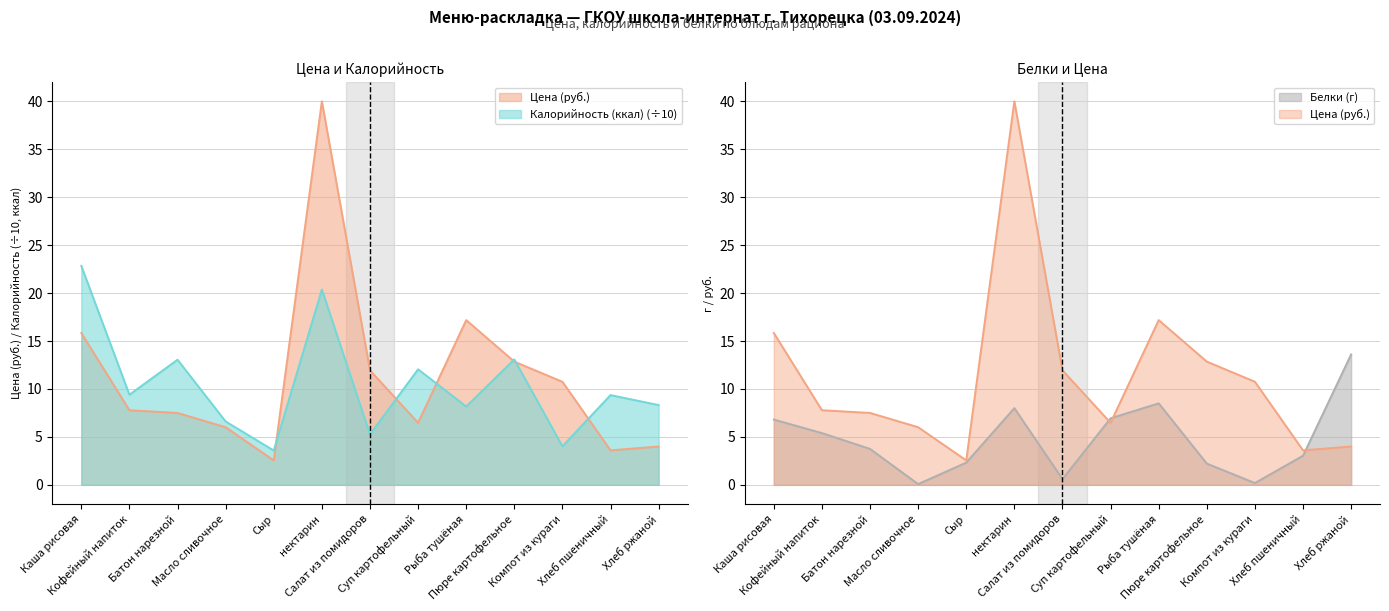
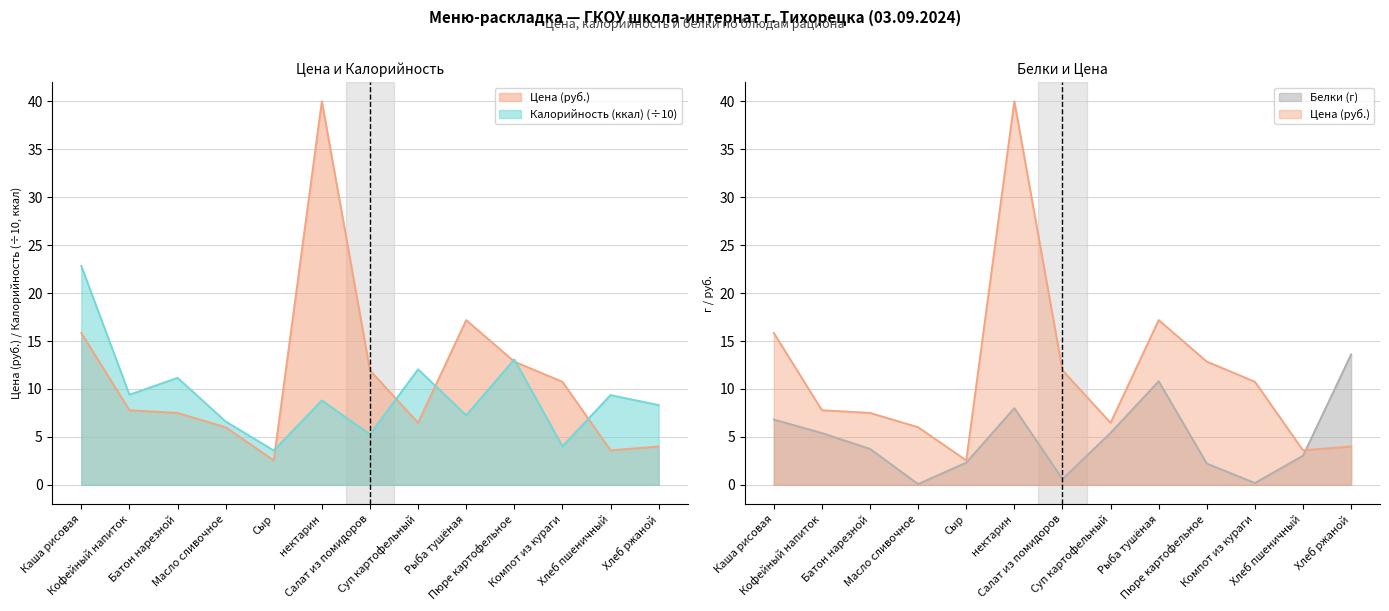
  {
    "Цена и Калорийность": {
      "Цена (руб.)": {
        "Каша рисовая": 16,
        "Кофейный напиток": 8,
        "Батон нарезной": 8,
        "Масло сливочное": 6,
        "Сыр": 3,
        "нектарин": 40,
        "Салат из помидоров": 12,
        "Суп картофельный": 6,
        "Рыба тушёная": 17,
        "Компот из кураги": 11,
        "Хлеб пшеничный": 4,
        "Хлеб ржаной": 4
      },
      "Калорийность (ккал) (÷10)": {
        "Каша рисовая": 23,
        "Кофейный напиток": 9,
-       "Батон нарезной": 13,
+       "Батон нарезной": 11,
        "Масло сливочное": 7,
        "Сыр": 4,
-       "нектарин": 20,
+       "нектарин": 9,
        "Салат из помидоров": 5,
        "Суп картофельный": 12,
-       "Рыба тушёная": 8,
+       "Рыба тушёная": 7,
        "Компот из кураги": 4,
        "Хлеб пшеничный": 9,
        "Хлеб ржаной": 8
      }
    },
    "Белки и Цена": {
      "Белки (г)": {
        "Каша рисовая": 7,
        "Кофейный напиток": 5,
        "Батон нарезной": 4,
        "Масло сливочное": 0,
        "нектарин": 8,
        "Салат из помидоров": 1,
-       "Суп картофельный": 7,
-       "Рыба тушёная": 9,
+       "Суп картофельный": 5,
+       "Рыба тушёная": 11,
        "Пюре картофельное": 2,
        "Компот из кураги": 0,
        "Хлеб пшеничный": 3,
        "Хлеб ржаной": 14
      },
      "Цена (руб.)": {
        "Каша рисовая": 16,
        "Кофейный напиток": 8,
        "Батон нарезной": 8,
        "Масло сливочное": 6,
        "нектарин": 40,
        "Салат из помидоров": 12,
        "Суп картофельный": 6,
        "Рыба тушёная": 17,
        "Пюре картофельное": 13,
        "Компот из кураги": 11,
        "Хлеб пшеничный": 4,
        "Хлеб ржаной": 4
      }
    }
  }
